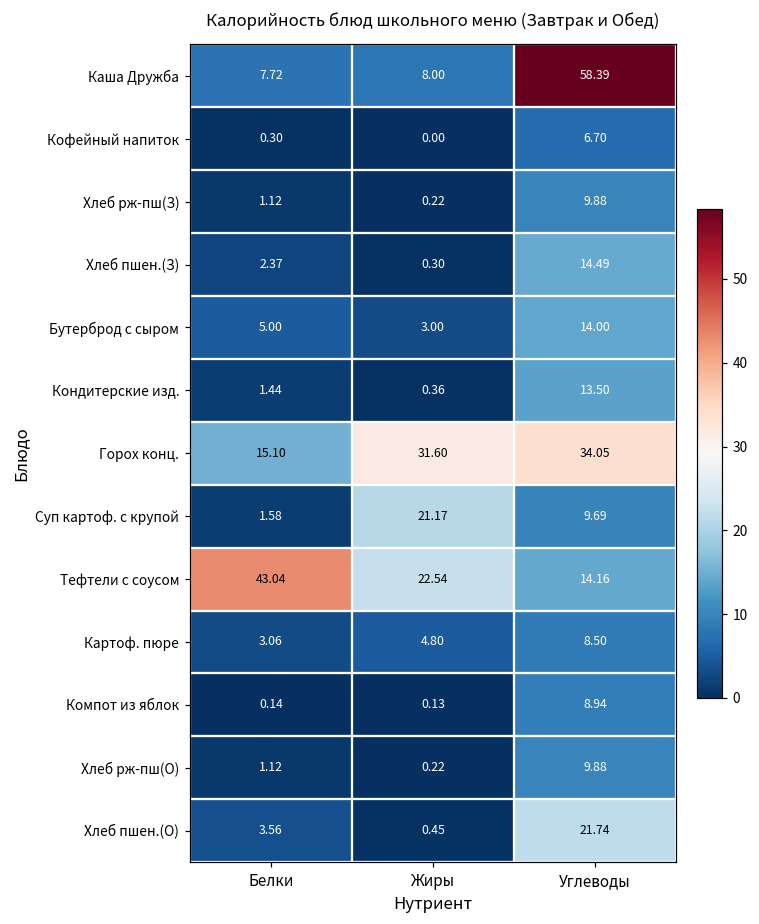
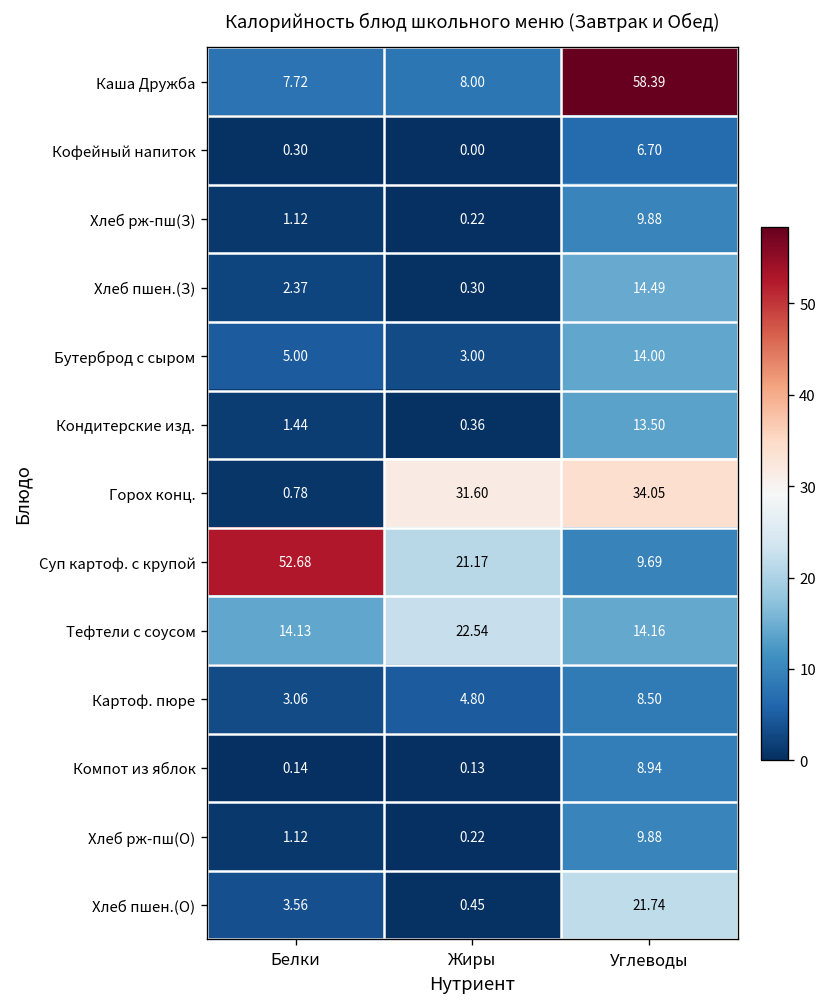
  {
    "Каша Дружба": {
      "Белки": 7.72,
      "Жиры": 8.00,
      "Углеводы": 58.39
    },
    "Кофейный напиток": {
      "Белки": 0.30,
      "Жиры": 0.00,
      "Углеводы": 6.70
    },
    "Хлеб рж-пш(З)": {
      "Белки": 1.12,
      "Жиры": 0.22,
      "Углеводы": 9.88
    },
    "Хлеб пшен.(З)": {
      "Белки": 2.37,
      "Жиры": 0.30,
      "Углеводы": 14.49
    },
    "Бутерброд с сыром": {
      "Белки": 5.00,
      "Жиры": 3.00,
      "Углеводы": 14.00
    },
    "Кондитерские изд.": {
      "Белки": 1.44,
      "Жиры": 0.36,
      "Углеводы": 13.50
    },
    "Горох конц.": {
-     "Белки": 15.10,
+     "Белки": 0.78,
      "Жиры": 31.60,
      "Углеводы": 34.05
    },
    "Суп картоф. с крупой": {
-     "Белки": 1.58,
+     "Белки": 52.68,
      "Жиры": 21.17,
      "Углеводы": 9.69
    },
    "Тефтели с соусом": {
-     "Белки": 43.04,
+     "Белки": 14.13,
      "Жиры": 22.54,
      "Углеводы": 14.16
    },
    "Картоф. пюре": {
      "Белки": 3.06,
      "Жиры": 4.80,
      "Углеводы": 8.50
    },
    "Компот из яблок": {
      "Белки": 0.14,
      "Жиры": 0.13,
      "Углеводы": 8.94
    },
    "Хлеб рж-пш(О)": {
      "Белки": 1.12,
      "Жиры": 0.22,
      "Углеводы": 9.88
    },
    "Хлеб пшен.(О)": {
      "Белки": 3.56,
      "Жиры": 0.45,
      "Углеводы": 21.74
    }
  }
